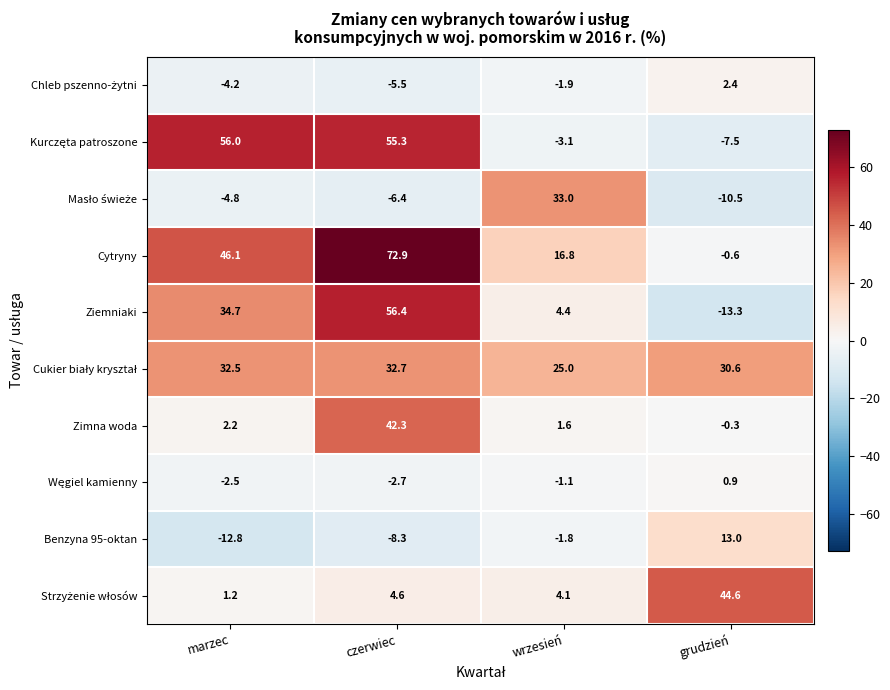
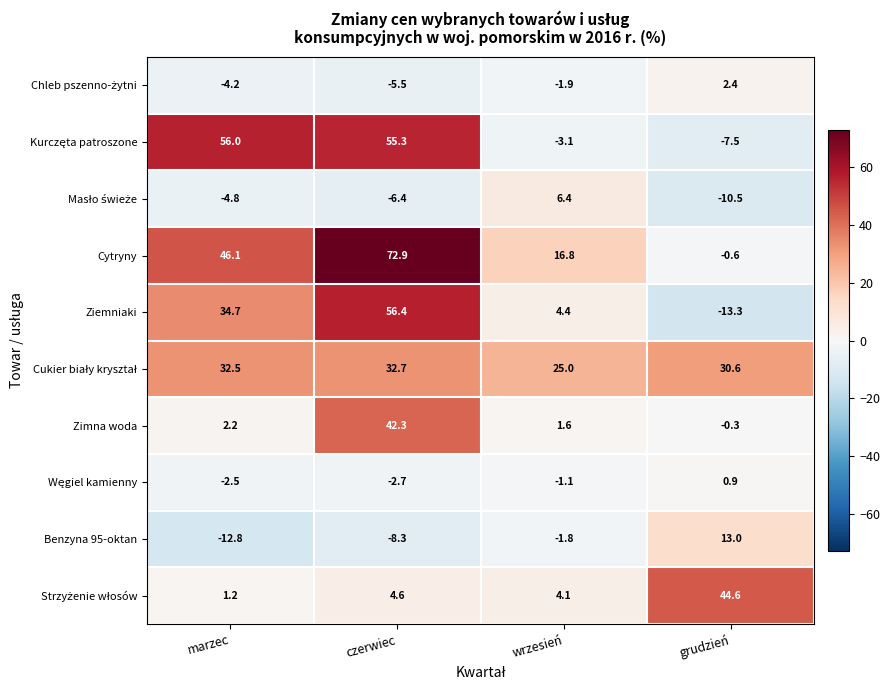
  {
    "Chleb pszenno-żytni": {
      "marzec": -4.2,
      "czerwiec": -5.5,
      "wrzesień": -1.9,
      "grudzień": 2.4
    },
    "Kurczęta patroszone": {
      "marzec": 56.0,
      "czerwiec": 55.3,
      "wrzesień": -3.1,
      "grudzień": -7.5
    },
    "Masło świeże": {
      "marzec": -4.8,
      "czerwiec": -6.4,
-     "wrzesień": 33.0,
+     "wrzesień": 6.4,
      "grudzień": -10.5
    },
    "Cytryny": {
      "marzec": 46.1,
      "czerwiec": 72.9,
      "wrzesień": 16.8,
      "grudzień": -0.6
    },
    "Ziemniaki": {
      "marzec": 34.7,
      "czerwiec": 56.4,
      "wrzesień": 4.4,
      "grudzień": -13.3
    },
    "Cukier biały kryształ": {
      "marzec": 32.5,
      "czerwiec": 32.7,
      "wrzesień": 25.0,
      "grudzień": 30.6
    },
    "Zimna woda": {
      "marzec": 2.2,
      "czerwiec": 42.3,
      "wrzesień": 1.6,
      "grudzień": -0.3
    },
    "Węgiel kamienny": {
      "marzec": -2.5,
      "czerwiec": -2.7,
      "wrzesień": -1.1,
      "grudzień": 0.9
    },
    "Benzyna 95-oktan": {
      "marzec": -12.8,
      "czerwiec": -8.3,
      "wrzesień": -1.8,
      "grudzień": 13.0
    },
    "Strzyżenie włosów": {
      "marzec": 1.2,
      "czerwiec": 4.6,
      "wrzesień": 4.1,
      "grudzień": 44.6
    }
  }
